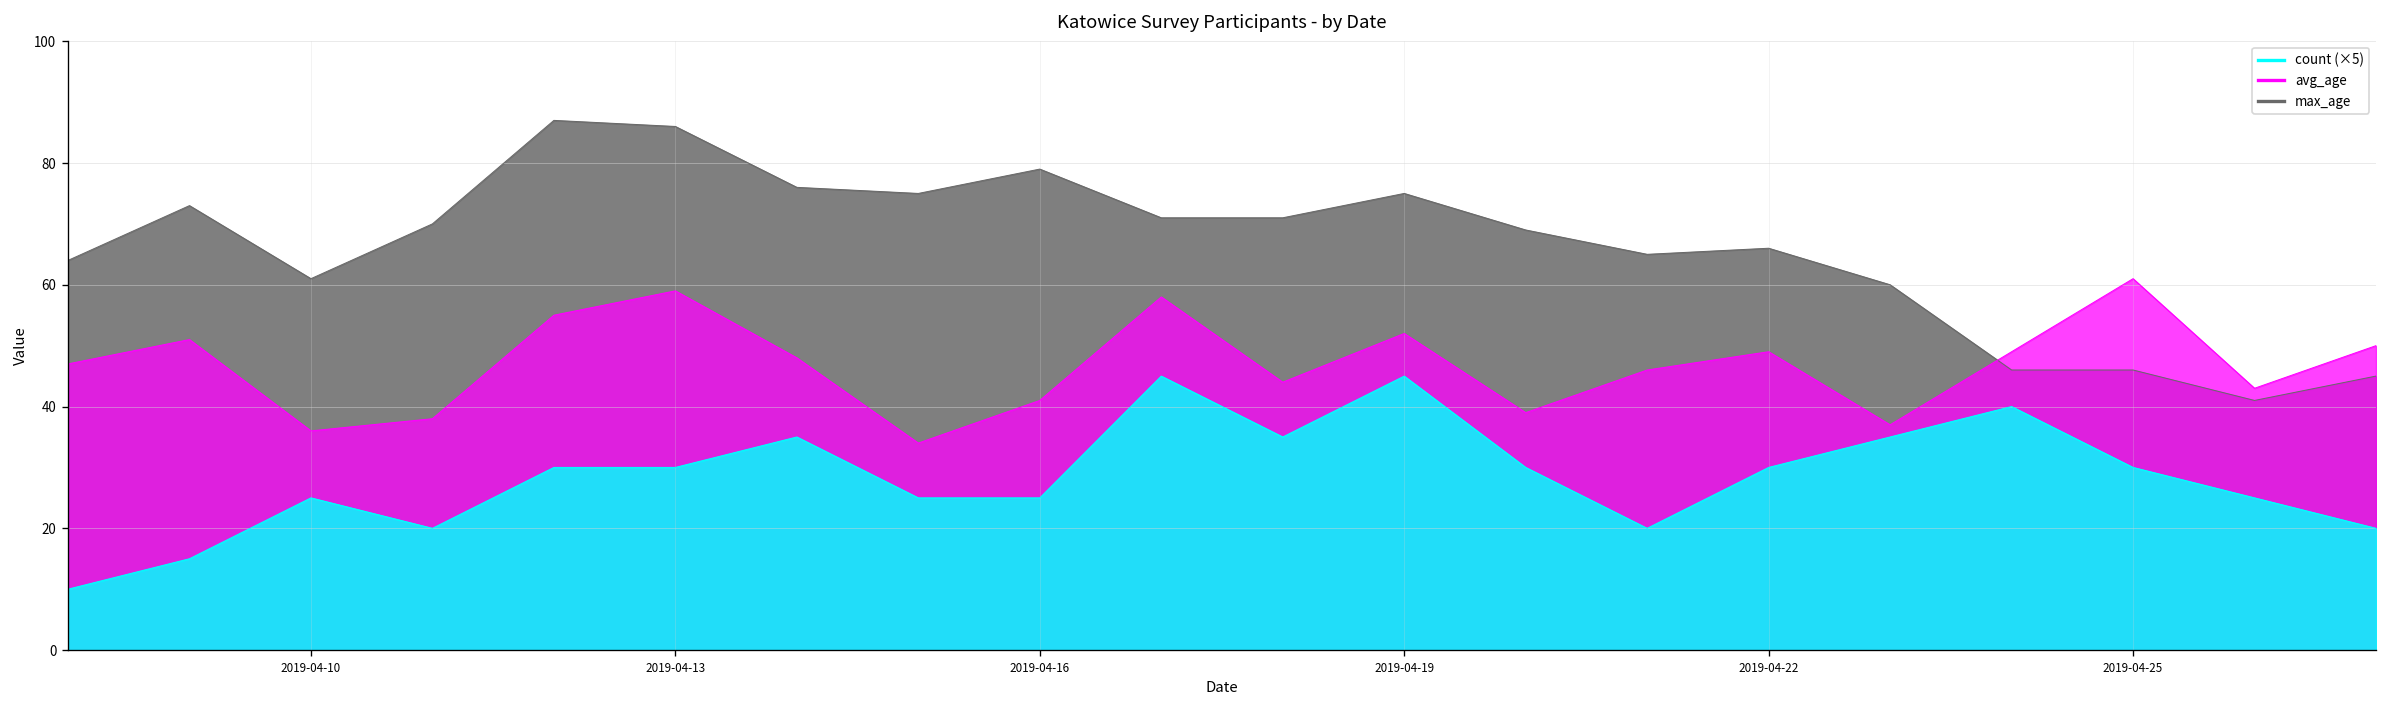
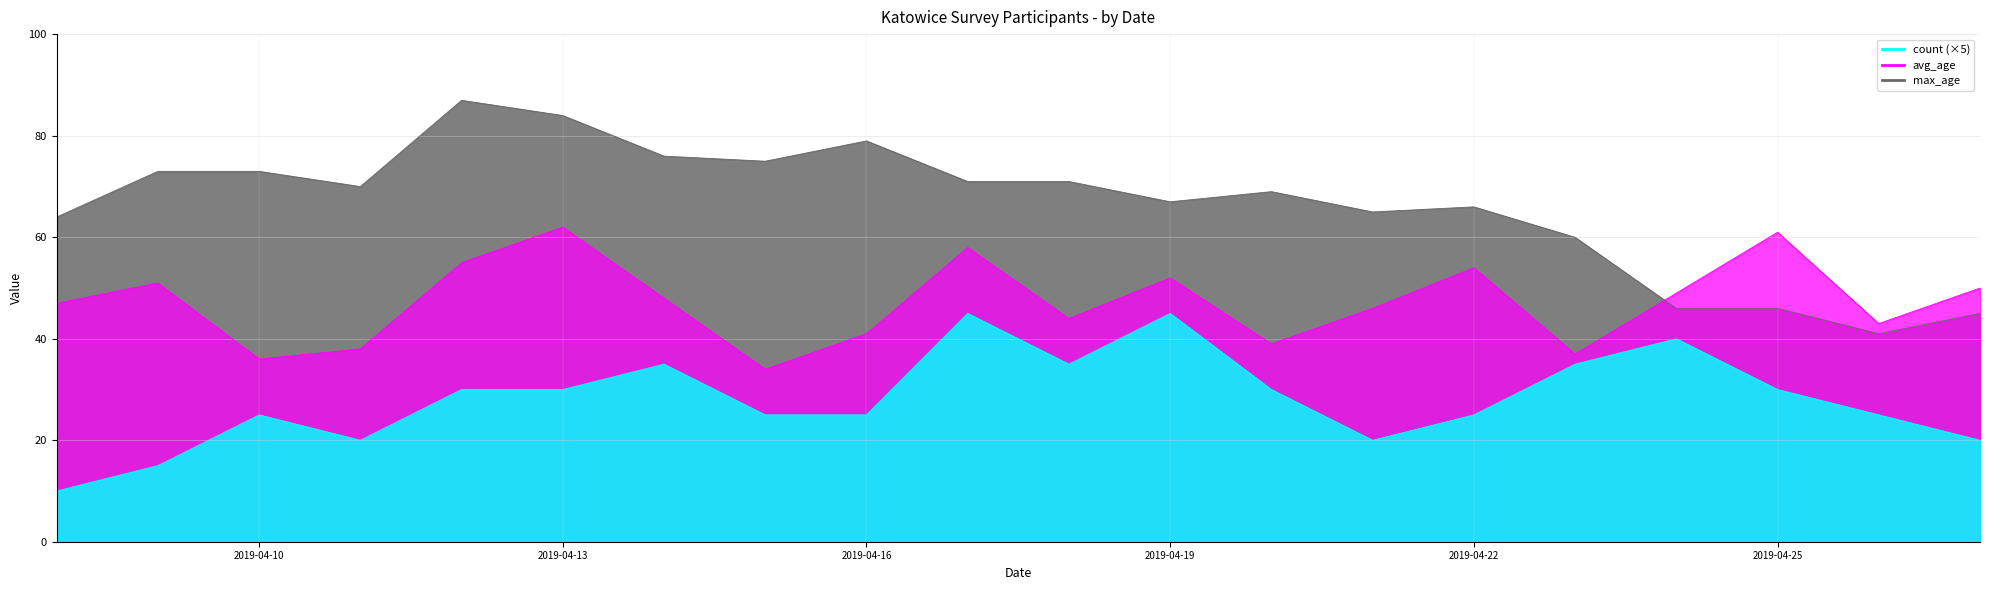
  {
    "max_age": {
-     "2019-04-10": 61,
-     "2019-04-13": 86,
+     "2019-04-10": 73,
+     "2019-04-13": 84,
      "2019-04-16": 79,
-     "2019-04-19": 75,
+     "2019-04-19": 67,
      "2019-04-22": 66,
      "2019-04-25": 46
    },
    "avg_age": {
      "2019-04-10": 36,
-     "2019-04-13": 59,
+     "2019-04-13": 62,
      "2019-04-16": 41,
      "2019-04-19": 52,
-     "2019-04-22": 49,
+     "2019-04-22": 54,
      "2019-04-25": 61
    },
    "count (×5)": {
      "2019-04-10": 25,
      "2019-04-13": 30,
      "2019-04-16": 25,
      "2019-04-19": 45,
-     "2019-04-22": 30,
+     "2019-04-22": 25,
      "2019-04-25": 30
    }
  }
